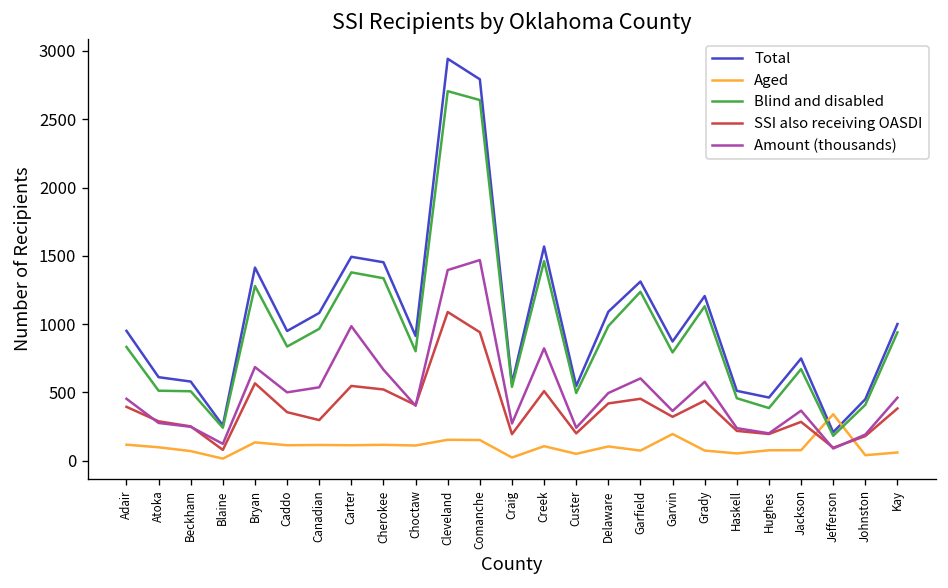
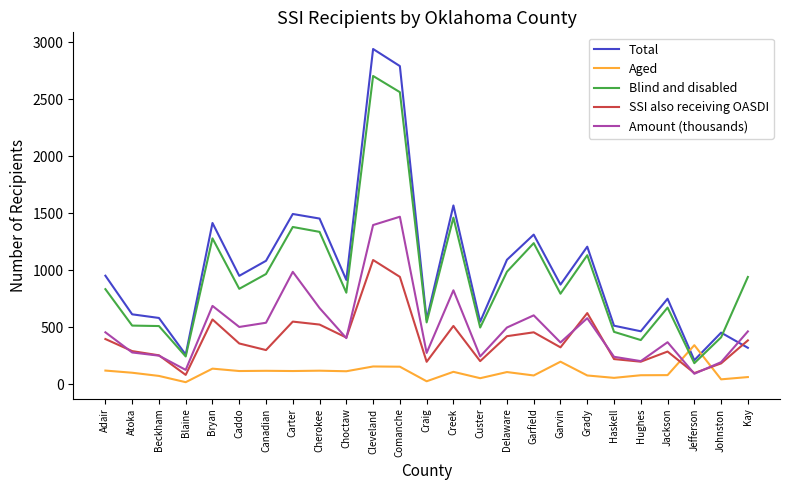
  {
    "Total": {
      "Adair": 950,
      "Atoka": 610,
      "Beckham": 580,
      "Bryan": 1410,
      "Caddo": 950,
      "Canadian": 1080,
      "Carter": 1490,
      "Cherokee": 1450,
      "Choctaw": 910,
      "Cleveland": 2940,
      "Comanche": 2790,
      "Craig": 570,
      "Creek": 1570,
      "Custer": 550,
      "Delaware": 1090,
      "Garfield": 1310,
      "Garvin": 870,
      "Grady": 1210,
      "Haskell": 510,
      "Hughes": 460,
      "Jackson": 750,
      "Jefferson": 210,
      "Johnston": 450,
-     "Kay": 1000
+     "Kay": 320
    },
    "Aged": {
      "Adair": 120,
      "Atoka": 100,
      "Beckham": 70,
      "Blaine": 20,
      "Bryan": 140,
      "Caddo": 110,
      "Canadian": 120,
      "Carter": 110,
      "Cherokee": 120,
      "Choctaw": 110,
      "Cleveland": 150,
      "Comanche": 150,
      "Craig": 20,
      "Creek": 110,
      "Custer": 50,
      "Delaware": 110,
      "Garfield": 80,
      "Garvin": 200,
      "Grady": 80,
      "Haskell": 50,
      "Hughes": 80,
      "Jackson": 80,
      "Jefferson": 340,
      "Johnston": 40,
      "Kay": 60
    },
    "Blind and disabled": {
      "Adair": 830,
      "Atoka": 510,
      "Beckham": 510,
      "Bryan": 1280,
      "Caddo": 840,
      "Canadian": 970,
      "Carter": 1380,
      "Cherokee": 1340,
      "Choctaw": 800,
      "Cleveland": 2710,
-     "Comanche": 2640,
+     "Comanche": 2560,
      "Craig": 540,
      "Creek": 1460,
      "Custer": 500,
      "Delaware": 990,
      "Garfield": 1240,
      "Garvin": 790,
      "Grady": 1130,
      "Haskell": 460,
      "Hughes": 390,
      "Jackson": 670,
      "Jefferson": 180,
      "Johnston": 410,
      "Kay": 940
    },
    "SSI also receiving OASDI": {
      "Adair": 400,
      "Blaine": 80,
      "Bryan": 570,
      "Caddo": 360,
      "Canadian": 300,
      "Carter": 550,
      "Cherokee": 520,
      "Cleveland": 1090,
      "Comanche": 940,
      "Craig": 200,
      "Creek": 510,
      "Custer": 200,
      "Delaware": 420,
      "Garfield": 450,
      "Garvin": 320,
-     "Grady": 440,
+     "Grady": 620,
      "Jackson": 290,
      "Kay": 380
    },
    "Amount (thousands)": {
      "Adair": 450,
      "Blaine": 120,
      "Bryan": 690,
      "Caddo": 500,
      "Canadian": 540,
      "Carter": 990,
      "Cherokee": 670,
      "Cleveland": 1400,
      "Comanche": 1470,
      "Craig": 270,
      "Creek": 820,
      "Custer": 240,
      "Delaware": 500,
      "Garfield": 600,
      "Garvin": 370,
      "Grady": 580,
      "Jackson": 370,
      "Kay": 460
    }
  }
